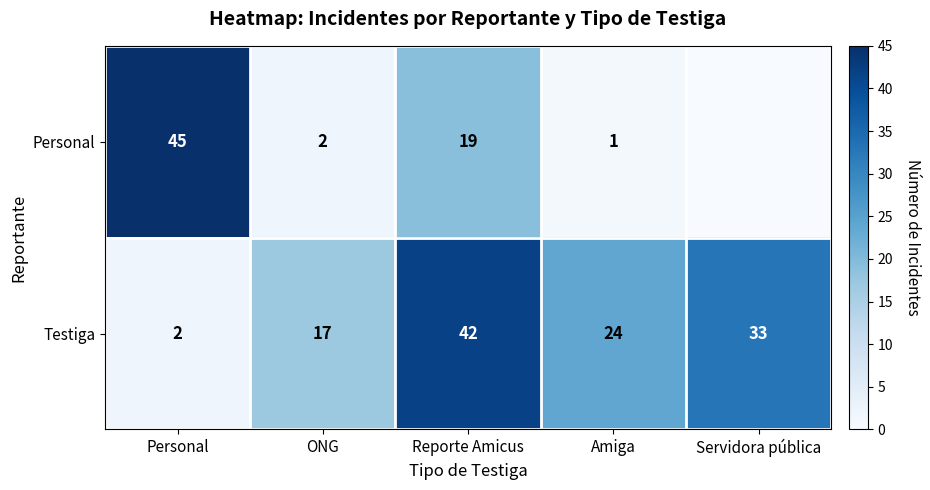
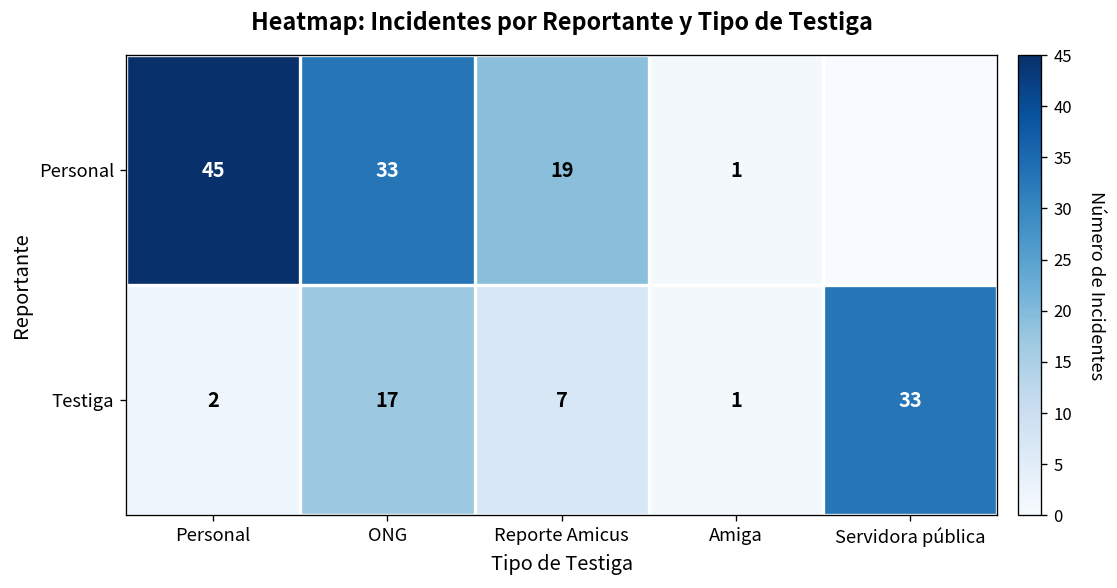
  {
    "Personal": {
      "Personal": 45,
-     "ONG": 2,
+     "ONG": 33,
      "Reporte Amicus": 19,
      "Amiga": 1
    },
    "Testiga": {
      "Personal": 2,
      "ONG": 17,
-     "Reporte Amicus": 42,
-     "Amiga": 24,
+     "Reporte Amicus": 7,
+     "Amiga": 1,
      "Servidora pública": 33
    }
  }
